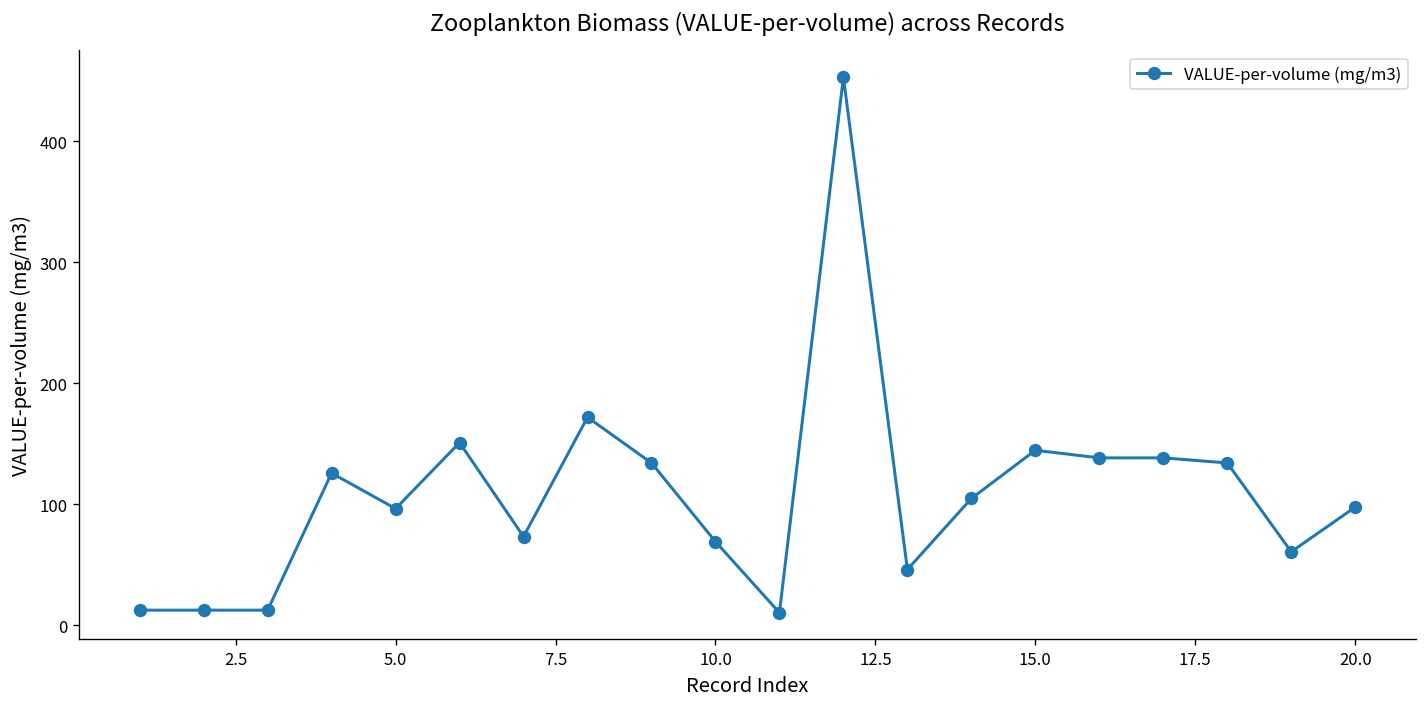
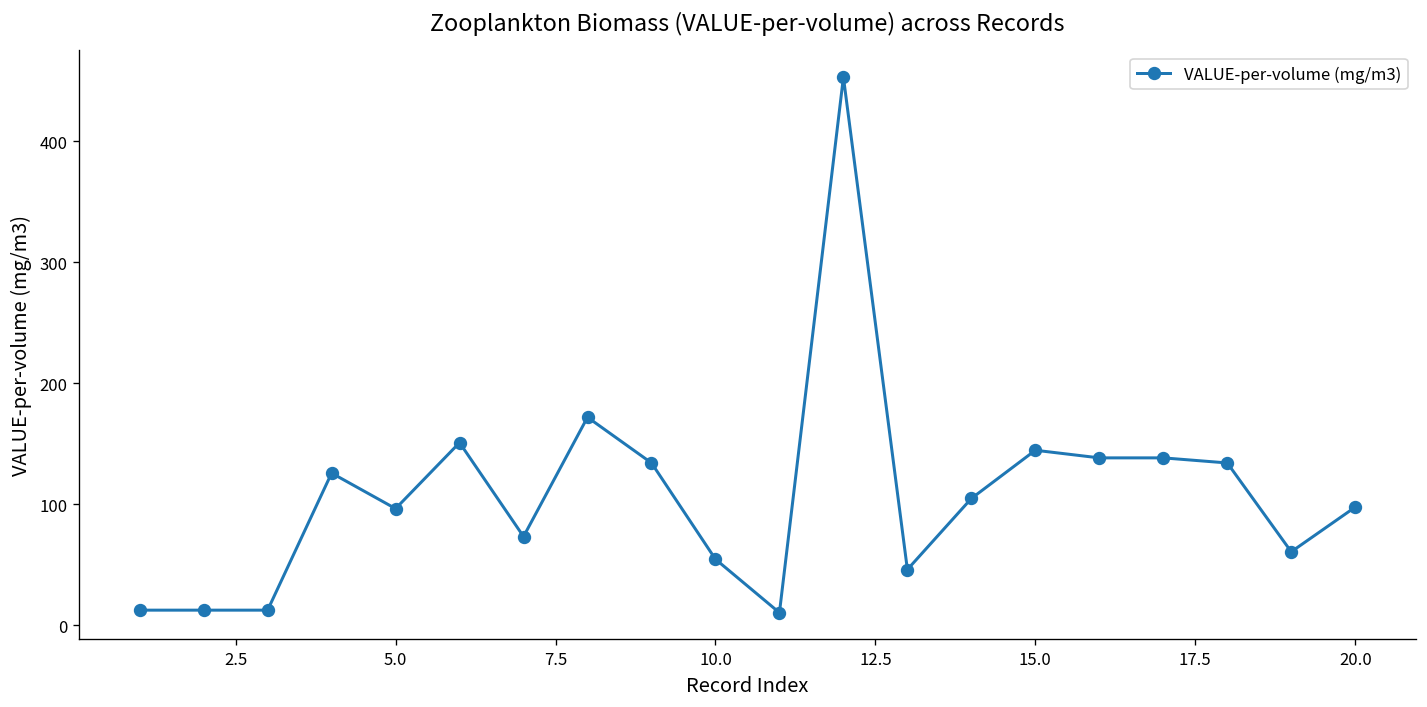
  {
    "5.0": 96,
-   "10.0": 69,
+   "10.0": 55,
    "15.0": 145,
    "20.0": 98
  }
